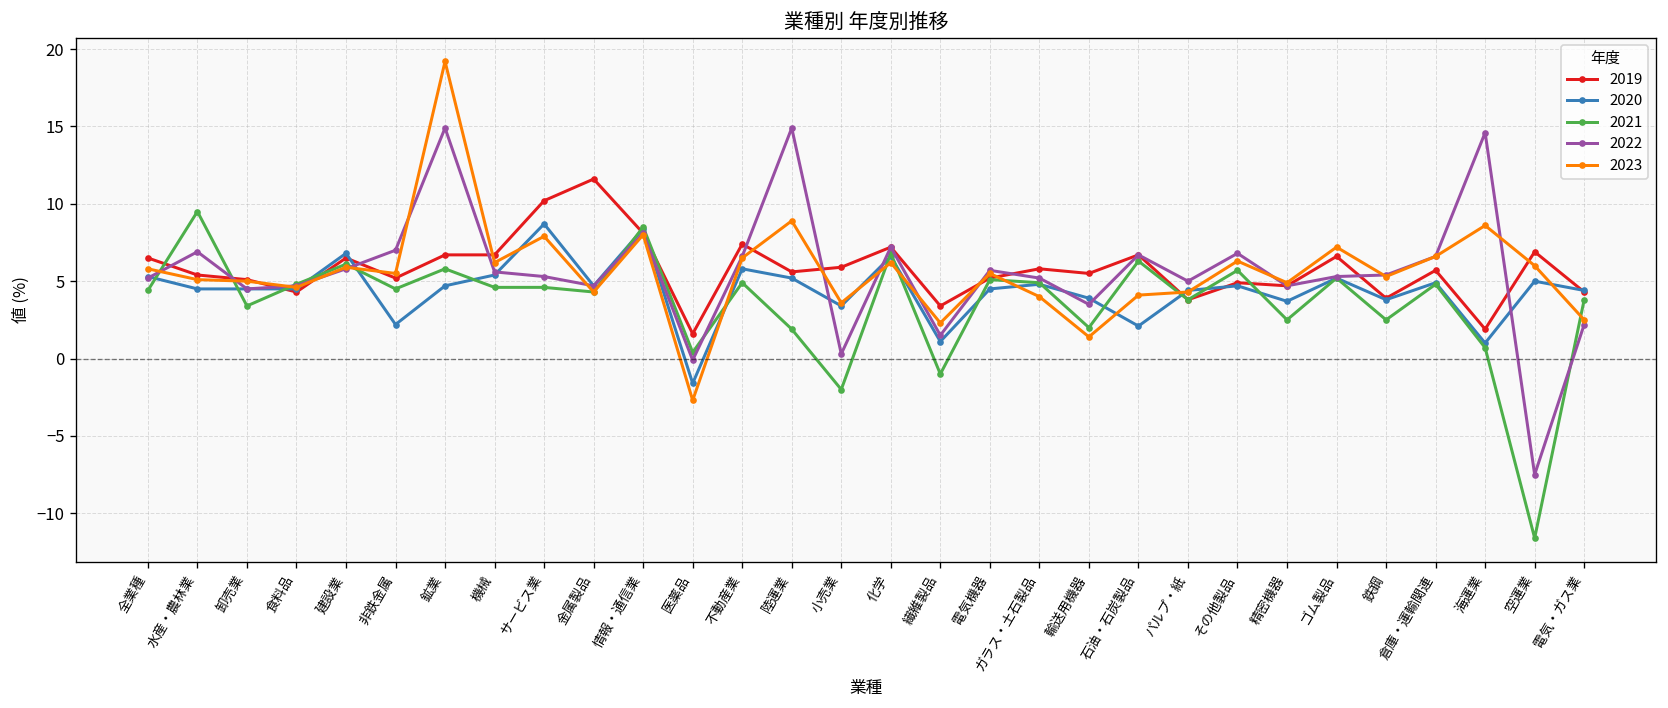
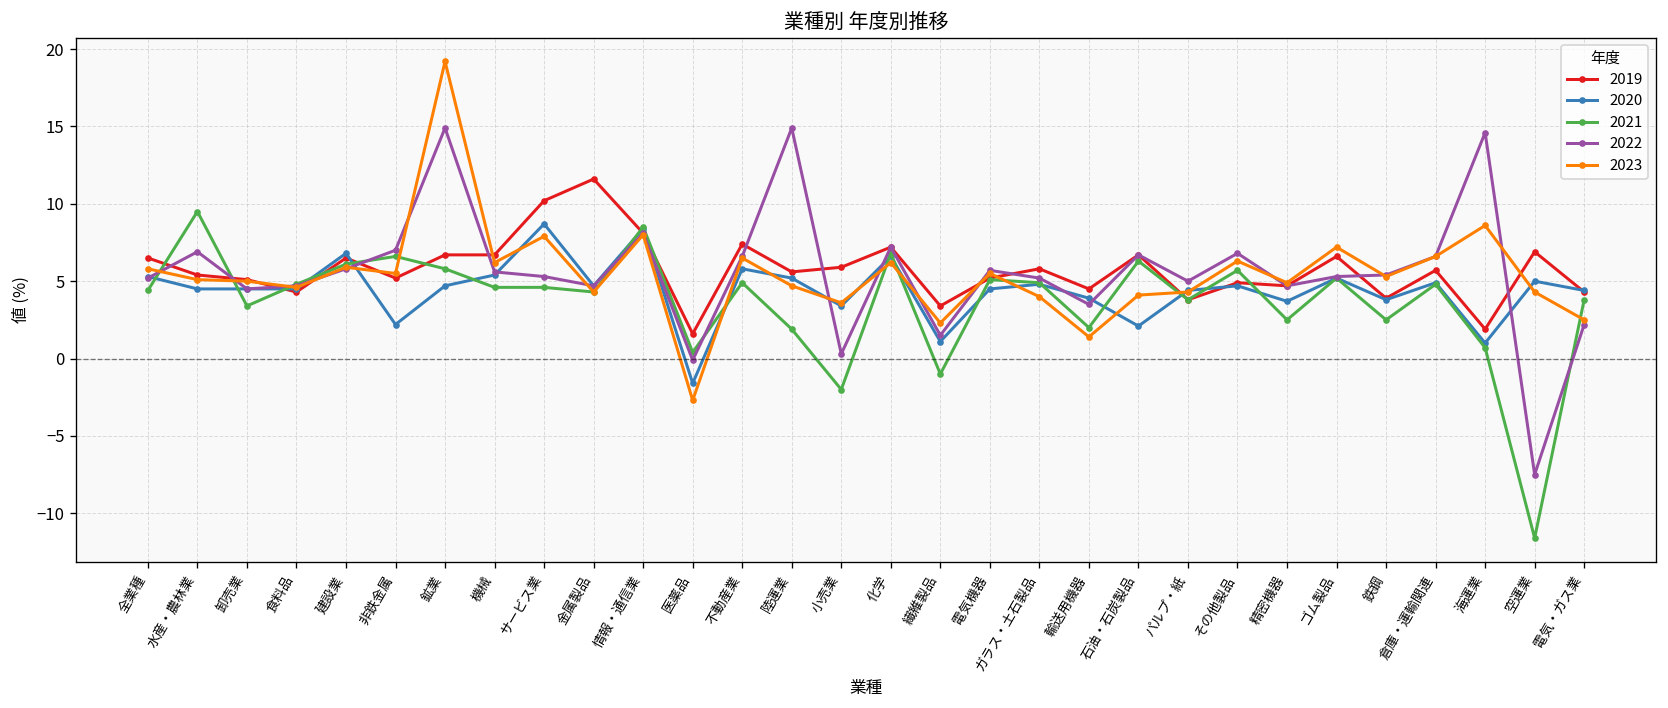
  {
    "2019": {
      "全業種": 6.5,
      "水産・農林業": 5.4,
      "建設業": 6.5,
      "非鉄金属": 5.2,
      "鉱業": 6.7,
      "機械": 6.7,
      "サービス業": 10.2,
      "金属製品": 11.6,
      "医薬品": 1.6,
      "不動産業": 7.4,
      "陸運業": 5.6,
      "小売業": 5.9,
      "繊維製品": 3.4,
      "ガラス・土石製品": 5.8,
-     "輸送用機器": 5.5,
+     "輸送用機器": 4.5,
      "その他製品": 4.9,
      "ゴム製品": 6.6,
      "倉庫・運輸関連": 5.7,
      "海運業": 1.9,
      "空運業": 6.9
    },
    "2020": {
      "水産・農林業": 4.5,
      "建設業": 6.8,
      "非鉄金属": 2.2,
      "鉱業": 4.7,
      "機械": 5.4,
      "サービス業": 8.7,
      "医薬品": -1.6,
      "不動産業": 5.8,
      "陸運業": 5.2,
      "化学": 6.6,
      "繊維製品": 1.1,
      "電気機器": 4.5,
      "輸送用機器": 3.9,
      "石油・石炭製品": 2.1,
      "その他製品": 4.7,
      "精密機器": 3.7,
      "海運業": 1.0,
      "空運業": 5.0
    },
    "2021": {
      "全業種": 4.4,
      "水産・農林業": 9.5,
      "卸売業": 3.4,
      "建設業": 6.1,
-     "非鉄金属": 4.5,
+     "非鉄金属": 6.6,
      "鉱業": 5.8,
      "機械": 4.6,
      "サービス業": 4.6,
      "医薬品": 0.4,
      "不動産業": 4.9,
      "陸運業": 1.9,
      "小売業": -2.0,
      "化学": 6.8,
      "繊維製品": -1.0,
      "輸送用機器": 2.0,
      "石油・石炭製品": 6.3,
      "その他製品": 5.7,
      "精密機器": 2.5,
      "鉄鋼": 2.5,
      "海運業": 0.7,
      "空運業": -11.6,
      "電気・ガス業": 3.8
    },
    "2022": {
      "水産・農林業": 6.9,
      "非鉄金属": 7.0,
      "鉱業": 14.9,
      "機械": 5.6,
      "サービス業": 5.3,
      "医薬品": -0.1,
      "陸運業": 14.9,
      "小売業": 0.3,
      "繊維製品": 1.5,
      "電気機器": 5.7,
      "ガラス・土石製品": 5.2,
      "輸送用機器": 3.5,
      "パルプ・紙": 5.0,
      "その他製品": 6.8,
      "海運業": 14.6,
      "空運業": -7.5,
      "電気・ガス業": 2.2
    },
    "2023": {
      "全業種": 5.8,
      "水産・農林業": 5.1,
      "非鉄金属": 5.5,
      "鉱業": 19.2,
      "機械": 6.2,
      "サービス業": 7.9,
      "医薬品": -2.7,
-     "陸運業": 8.9,
+     "陸運業": 4.7,
      "化学": 6.2,
      "繊維製品": 2.3,
      "電気機器": 5.5,
      "ガラス・土石製品": 4.0,
      "輸送用機器": 1.4,
      "石油・石炭製品": 4.1,
      "その他製品": 6.3,
      "精密機器": 4.9,
      "ゴム製品": 7.2,
      "海運業": 8.6,
-     "空運業": 6.0,
+     "空運業": 4.3,
      "電気・ガス業": 2.5
    }
  }
